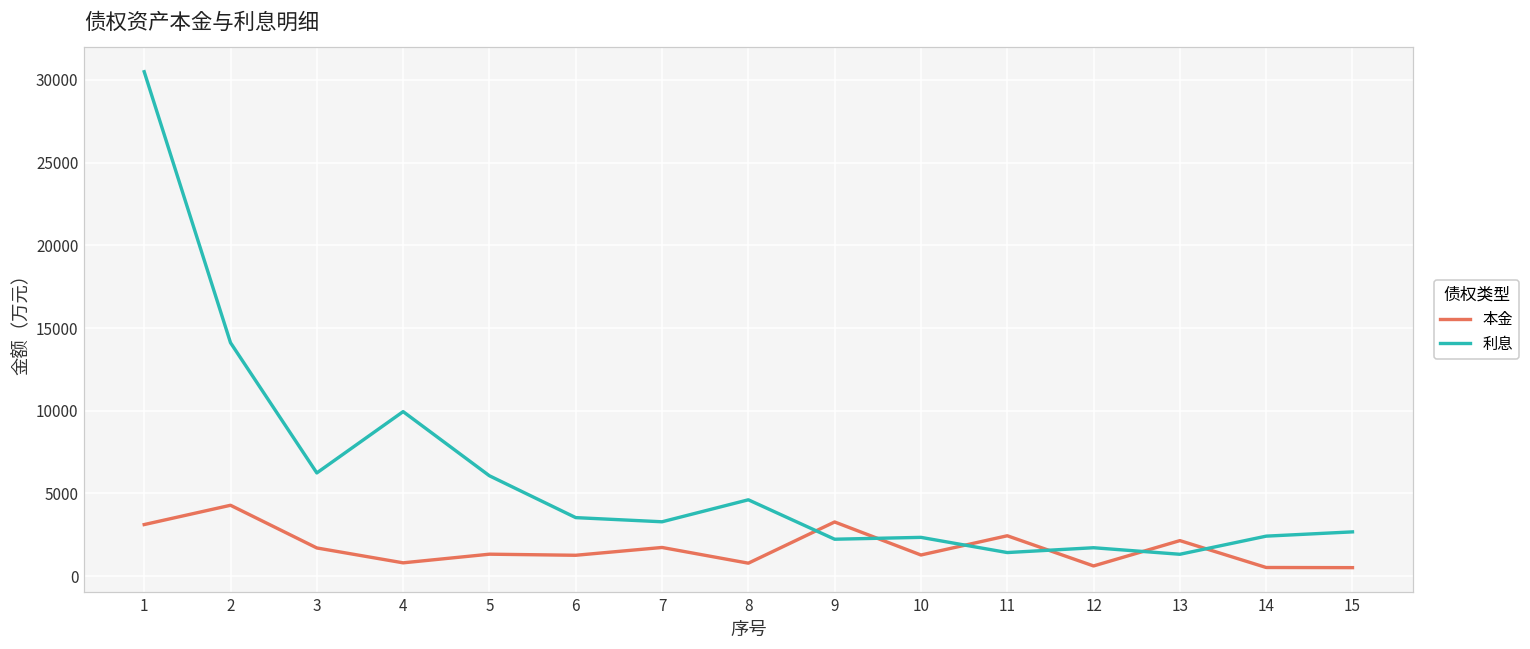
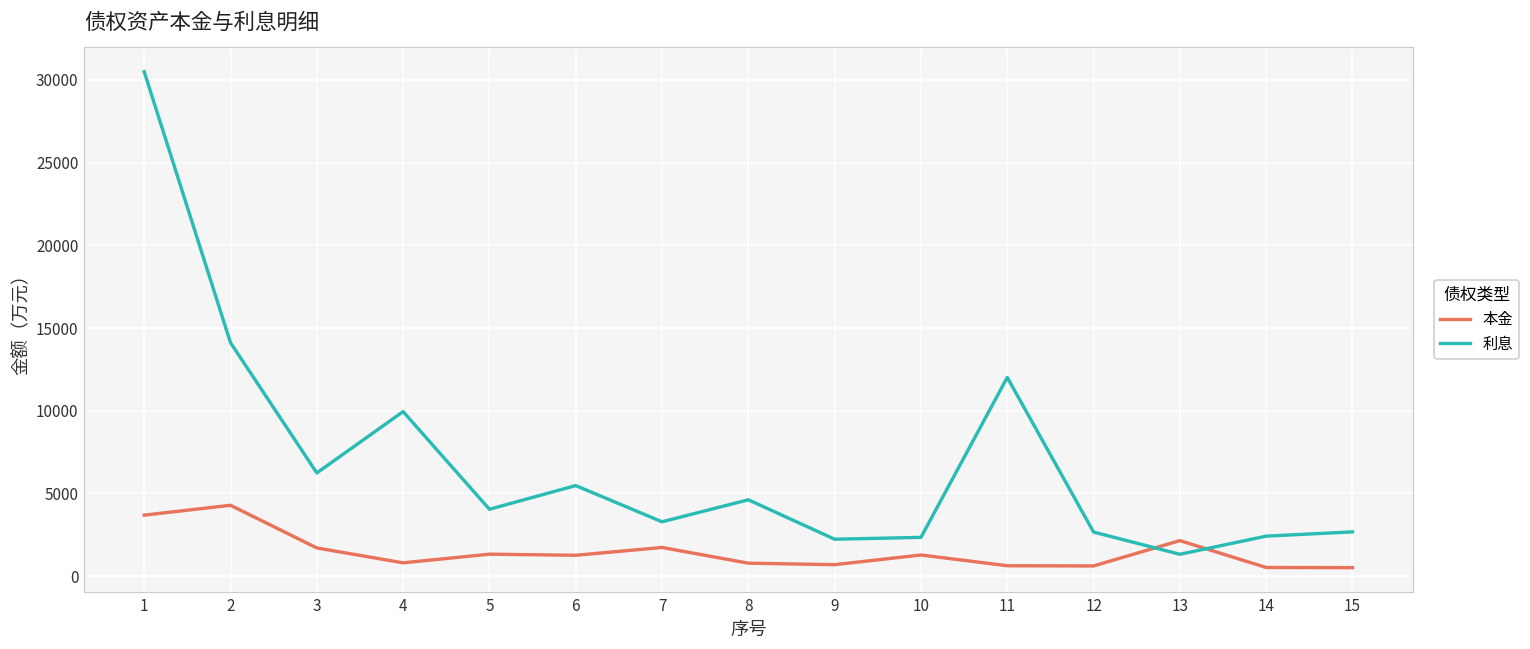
  {
    "本金": {
-     "1": 3100,
+     "1": 3700,
      "2": 4300,
      "3": 1700,
      "4": 800,
      "5": 1300,
      "6": 1300,
      "7": 1700,
      "8": 800,
-     "9": 3300,
+     "9": 700,
      "10": 1300,
-     "11": 2400,
+     "11": 600,
      "12": 600,
      "13": 2100,
      "14": 500,
      "15": 500
    },
    "利息": {
      "1": 30500,
      "2": 14100,
      "3": 6200,
      "4": 9900,
-     "5": 6100,
-     "6": 3500,
+     "5": 4000,
+     "6": 5500,
      "7": 3300,
      "8": 4600,
      "9": 2200,
      "10": 2300,
-     "11": 1400,
-     "12": 1700,
+     "11": 12000,
+     "12": 2700,
      "13": 1300,
      "14": 2400,
      "15": 2700
    }
  }
